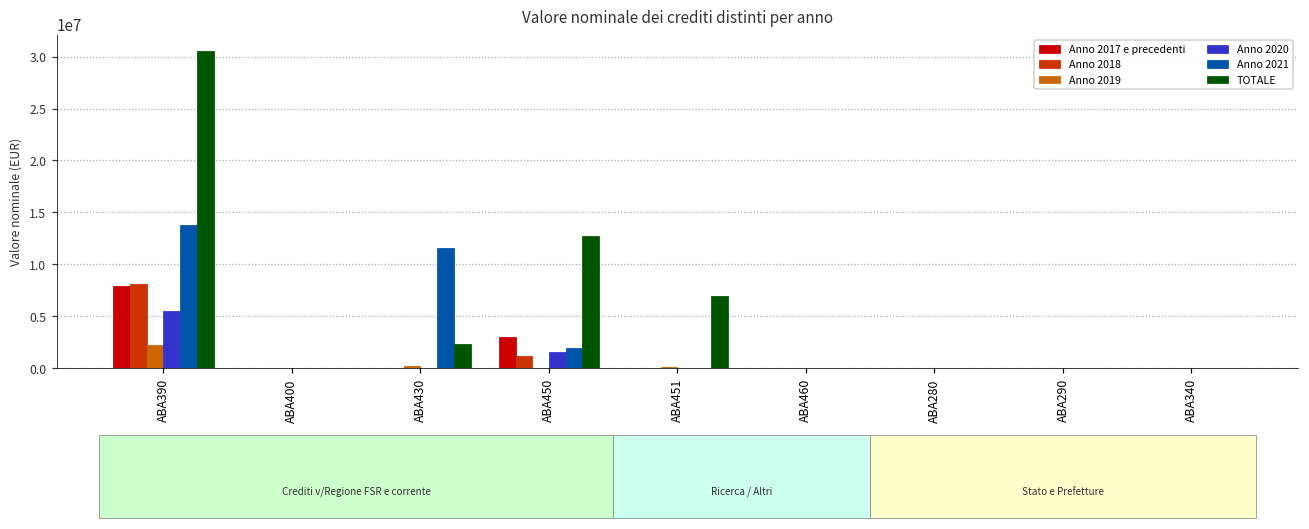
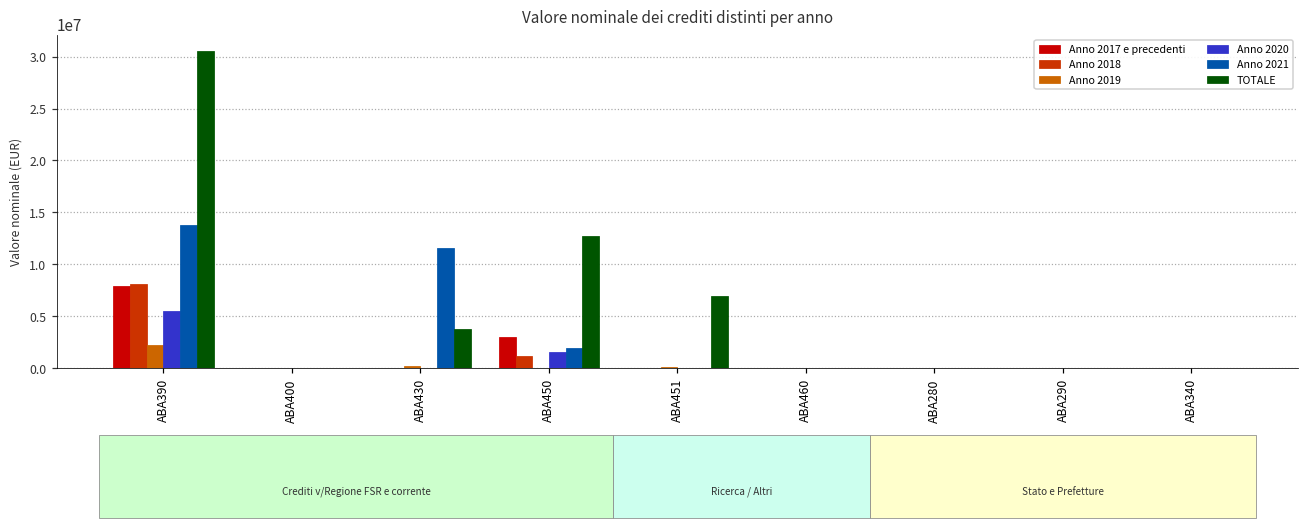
  {
    "Anno 2020": {
      "ABA390": 5000000,
      "ABA400": 0,
      "ABA430": 0,
      "ABA450": 2000000,
      "ABA451": 0,
      "ABA460": 0,
      "ABA280": 0,
      "ABA290": 0,
      "ABA340": 0
    },
    "Anno 2021": {
      "ABA390": 14000000,
      "ABA400": 0,
      "ABA430": 12000000,
      "ABA450": 2000000,
      "ABA451": 0,
      "ABA460": 0,
      "ABA280": 0,
      "ABA290": 0,
      "ABA340": 0
    },
    "TOTALE": {
      "ABA390": 31000000,
      "ABA400": 0,
-     "ABA430": 2000000,
+     "ABA430": 4000000,
      "ABA450": 13000000,
      "ABA451": 7000000,
      "ABA460": 0,
      "ABA280": 0,
      "ABA290": 0,
      "ABA340": 0
    }
  }
